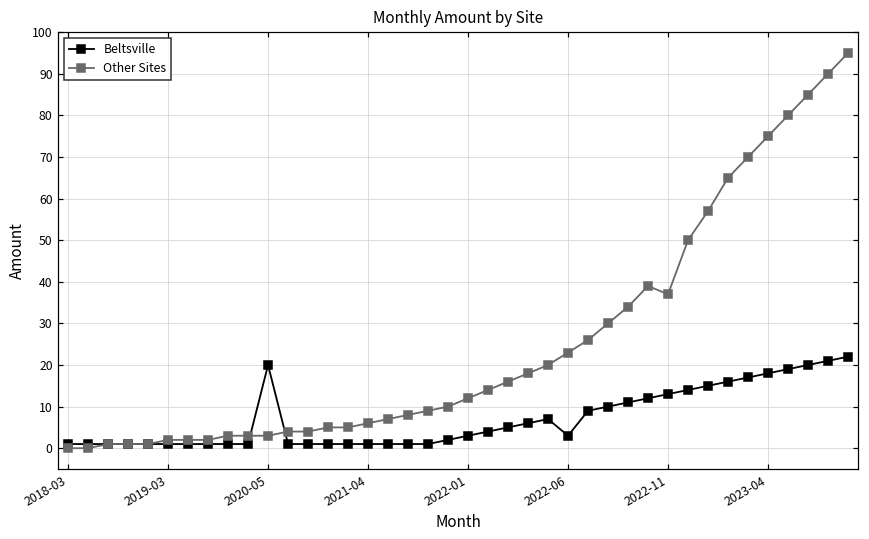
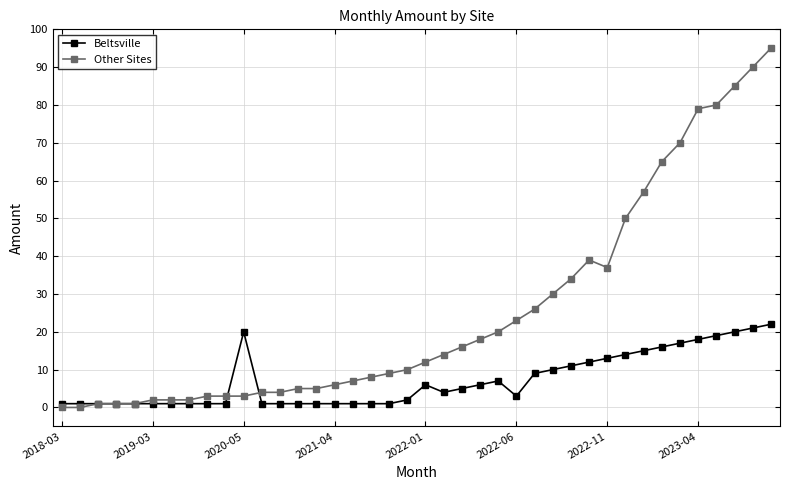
  {
    "Beltsville": {
      "2018-03": 1,
      "2019-03": 1,
      "2020-05": 20,
      "2021-04": 1,
-     "2022-01": 3,
+     "2022-01": 6,
      "2022-06": 3,
      "2022-11": 13,
      "2023-04": 18
    },
    "Other Sites": {
      "2018-03": 0,
      "2019-03": 2,
      "2020-05": 3,
      "2021-04": 6,
      "2022-01": 12,
      "2022-06": 23,
      "2022-11": 37,
-     "2023-04": 75
+     "2023-04": 79
    }
  }
